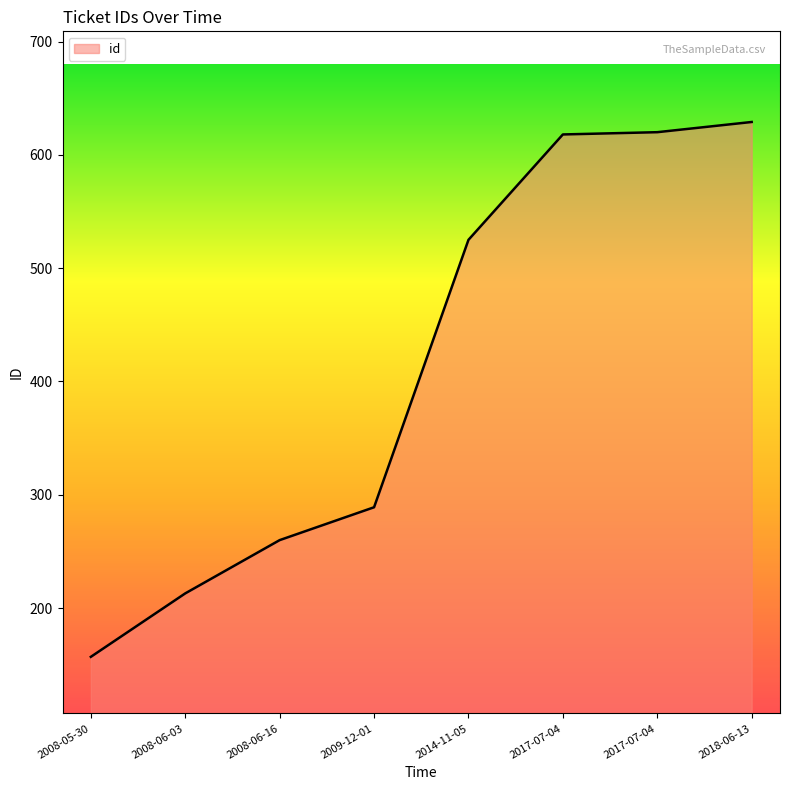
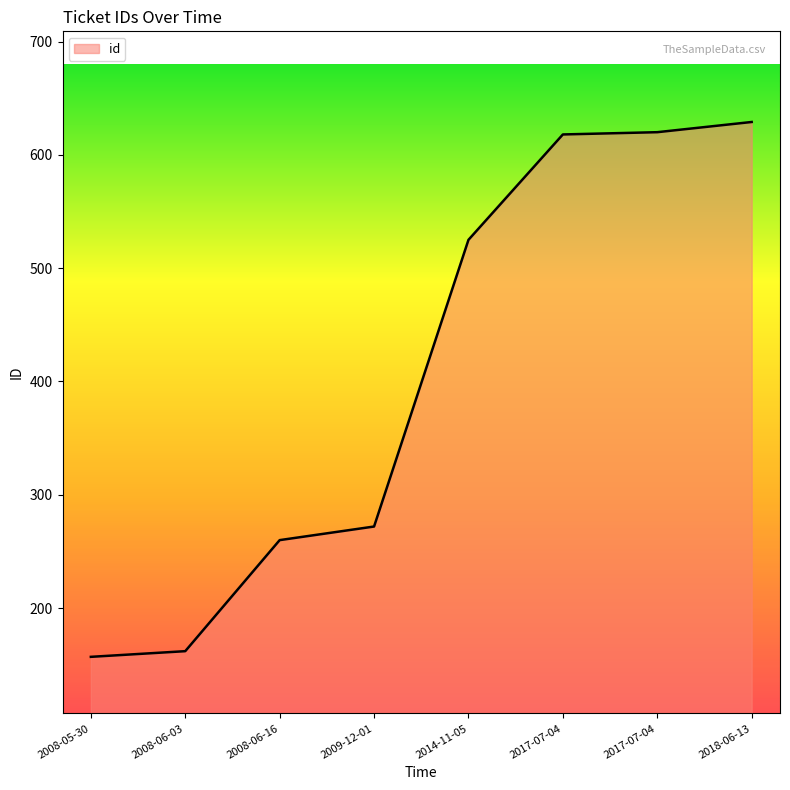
  {
    "2008-05-30": 157,
-   "2008-06-03": 213,
+   "2008-06-03": 162,
    "2008-06-16": 260,
-   "2009-12-01": 289,
+   "2009-12-01": 272,
    "2014-11-05": 525,
    "2018-06-13": 629
  }
